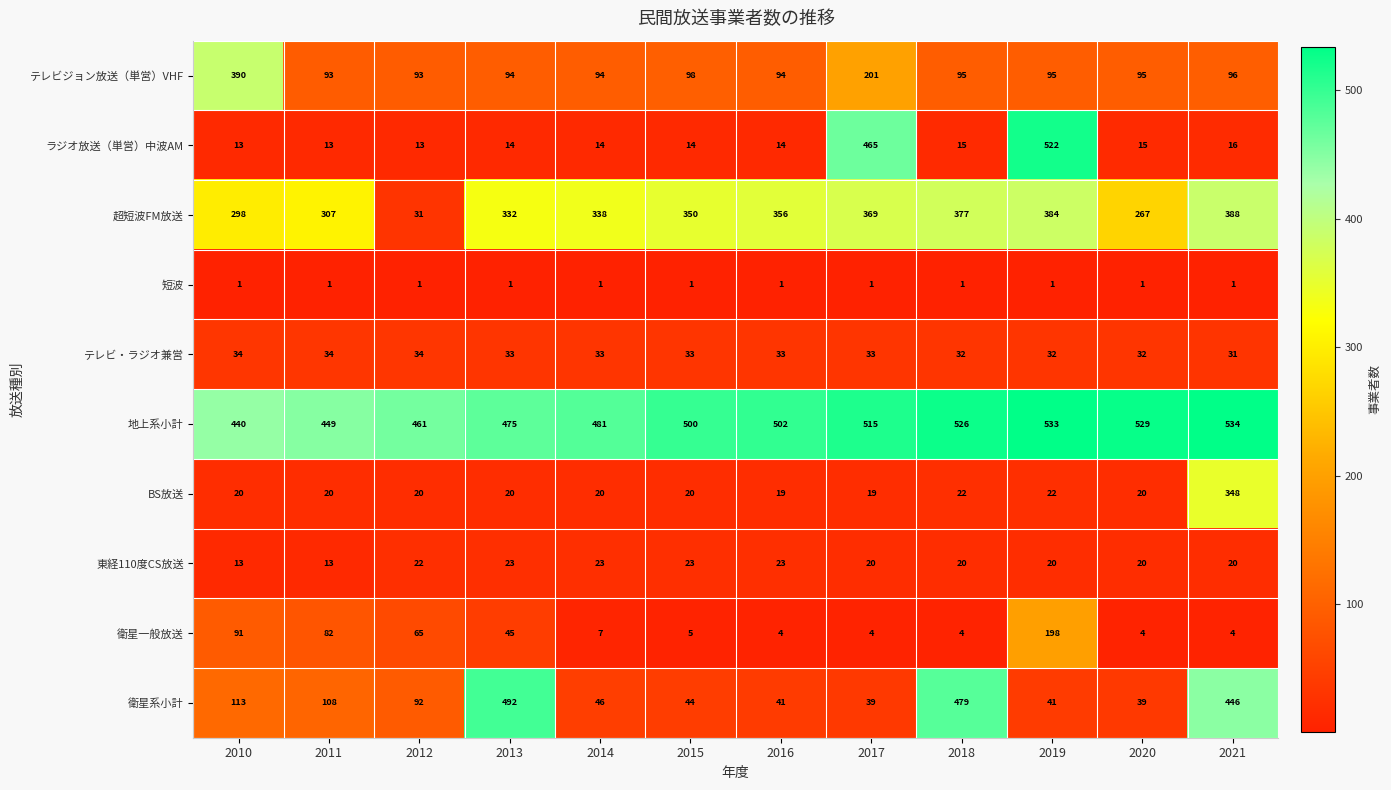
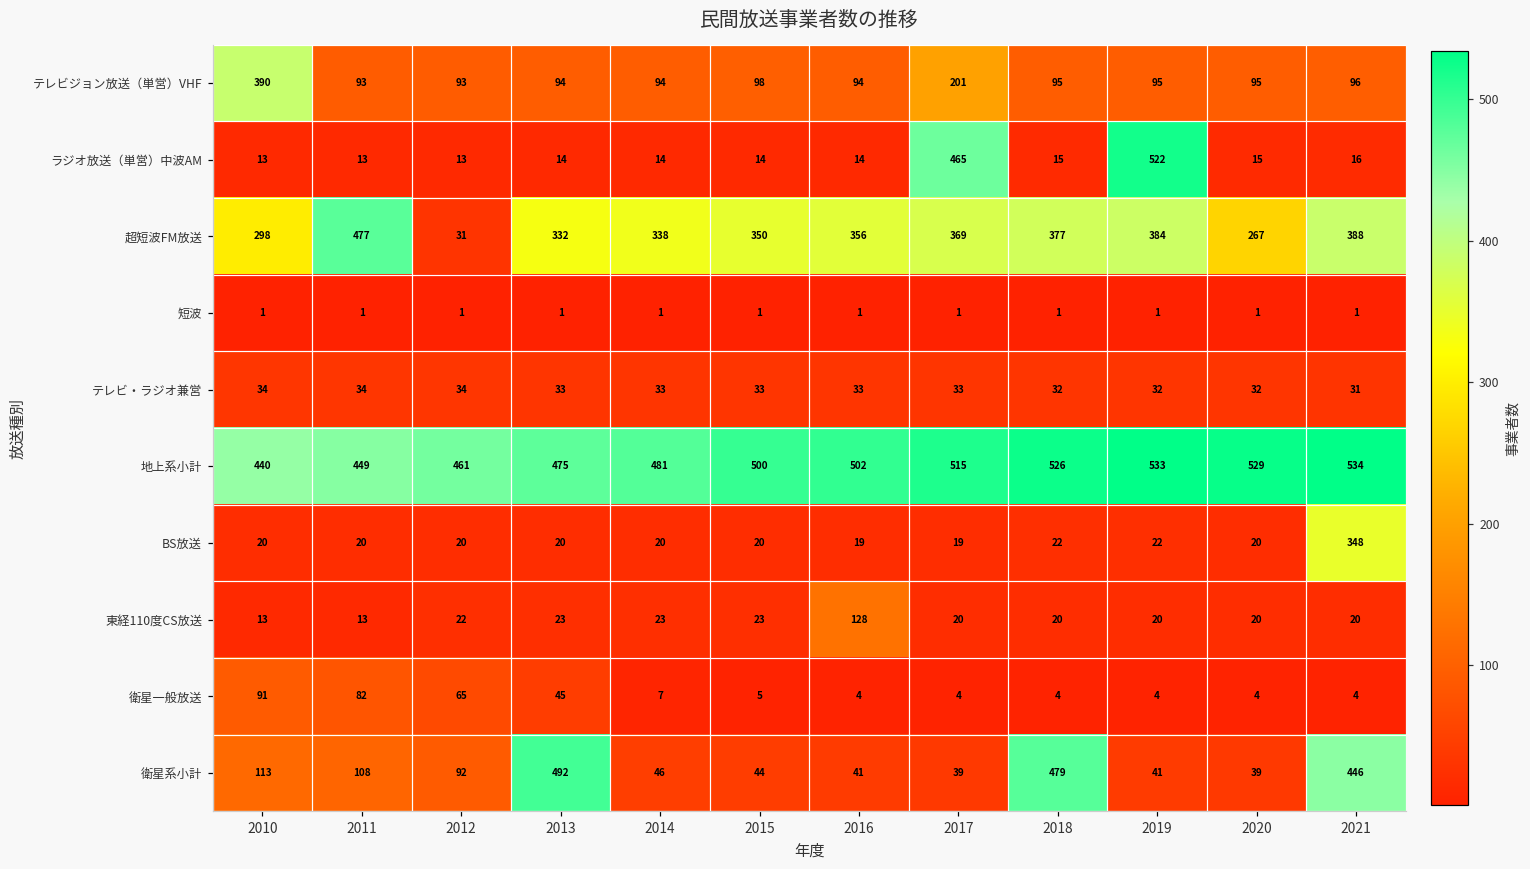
  {
    "テレビジョン放送（単営）VHF": {
      "2010": 390,
      "2011": 93,
      "2012": 93,
      "2013": 94,
      "2014": 94,
      "2015": 98,
      "2016": 94,
      "2017": 201,
      "2018": 95,
      "2019": 95,
      "2020": 95,
      "2021": 96
    },
    "ラジオ放送（単営）中波AM": {
      "2010": 13,
      "2011": 13,
      "2012": 13,
      "2013": 14,
      "2014": 14,
      "2015": 14,
      "2016": 14,
      "2017": 465,
      "2018": 15,
      "2019": 522,
      "2020": 15,
      "2021": 16
    },
    "超短波FM放送": {
      "2010": 298,
-     "2011": 307,
+     "2011": 477,
      "2012": 31,
      "2013": 332,
      "2014": 338,
      "2015": 350,
      "2016": 356,
      "2017": 369,
      "2018": 377,
      "2019": 384,
      "2020": 267,
      "2021": 388
    },
    "短波": {
      "2010": 1,
      "2011": 1,
      "2012": 1,
      "2013": 1,
      "2014": 1,
      "2015": 1,
      "2016": 1,
      "2017": 1,
      "2018": 1,
      "2019": 1,
      "2020": 1,
      "2021": 1
    },
    "テレビ・ラジオ兼営": {
      "2010": 34,
      "2011": 34,
      "2012": 34,
      "2013": 33,
      "2014": 33,
      "2015": 33,
      "2016": 33,
      "2017": 33,
      "2018": 32,
      "2019": 32,
      "2020": 32,
      "2021": 31
    },
    "地上系小計": {
      "2010": 440,
      "2011": 449,
      "2012": 461,
      "2013": 475,
      "2014": 481,
      "2015": 500,
      "2016": 502,
      "2017": 515,
      "2018": 526,
      "2019": 533,
      "2020": 529,
      "2021": 534
    },
    "BS放送": {
      "2010": 20,
      "2011": 20,
      "2012": 20,
      "2013": 20,
      "2014": 20,
      "2015": 20,
      "2016": 19,
      "2017": 19,
      "2018": 22,
      "2019": 22,
      "2020": 20,
      "2021": 348
    },
    "東経110度CS放送": {
      "2010": 13,
      "2011": 13,
      "2012": 22,
      "2013": 23,
      "2014": 23,
      "2015": 23,
-     "2016": 23,
+     "2016": 128,
      "2017": 20,
      "2018": 20,
      "2019": 20,
      "2020": 20,
      "2021": 20
    },
    "衛星一般放送": {
      "2010": 91,
      "2011": 82,
      "2012": 65,
      "2013": 45,
      "2014": 7,
      "2015": 5,
      "2016": 4,
      "2017": 4,
      "2018": 4,
-     "2019": 198,
+     "2019": 4,
      "2020": 4,
      "2021": 4
    },
    "衛星系小計": {
      "2010": 113,
      "2011": 108,
      "2012": 92,
      "2013": 492,
      "2014": 46,
      "2015": 44,
      "2016": 41,
      "2017": 39,
      "2018": 479,
      "2019": 41,
      "2020": 39,
      "2021": 446
    }
  }
